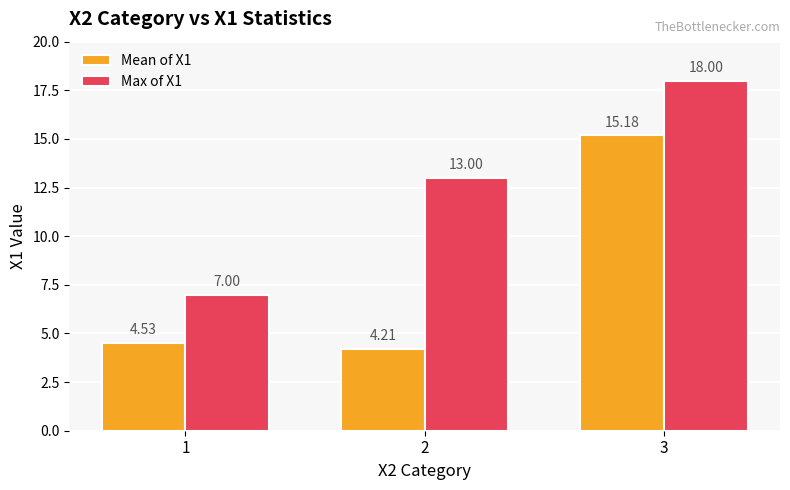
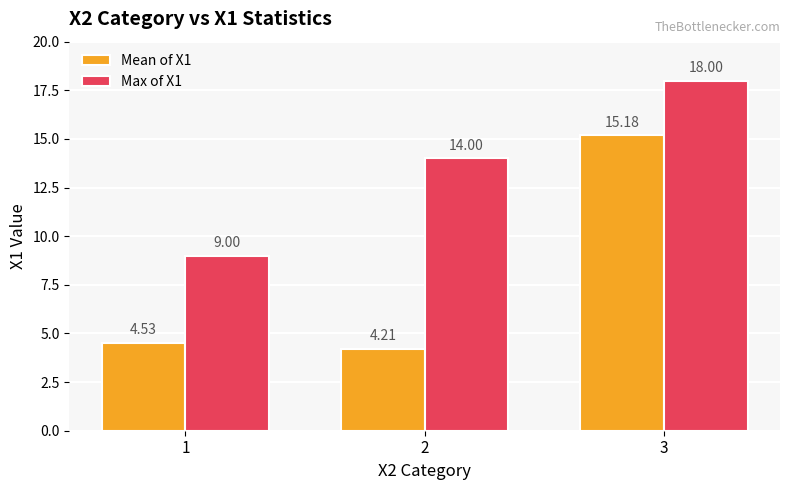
  {
    "Mean of X1": {
      "1": 4.53,
      "2": 4.21,
      "3": 15.18
    },
    "Max of X1": {
-     "1": 7.00,
-     "2": 13.00,
+     "1": 9.00,
+     "2": 14.00,
      "3": 18.00
    }
  }
